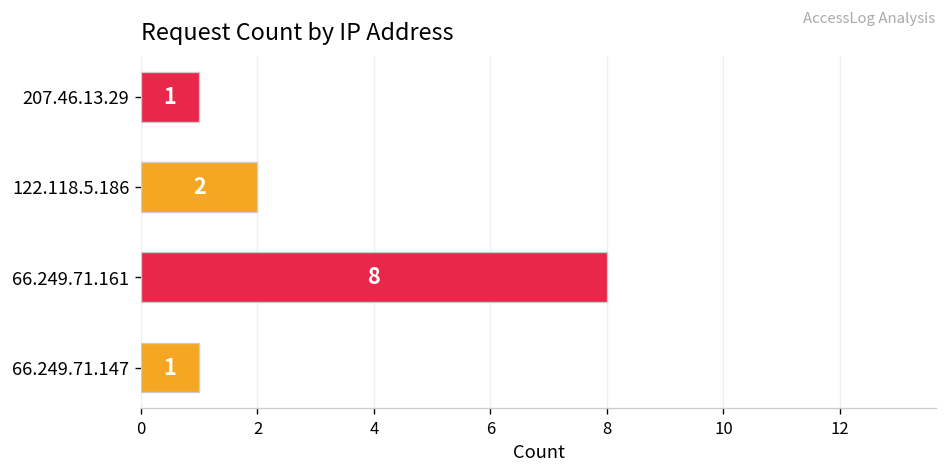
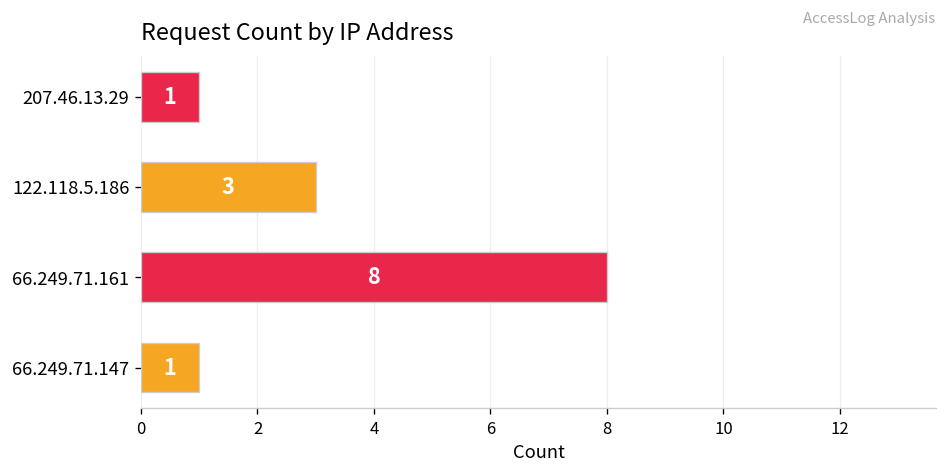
  {
    "207.46.13.29": 1,
-   "122.118.5.186": 2,
+   "122.118.5.186": 3,
    "66.249.71.161": 8,
    "66.249.71.147": 1
  }
